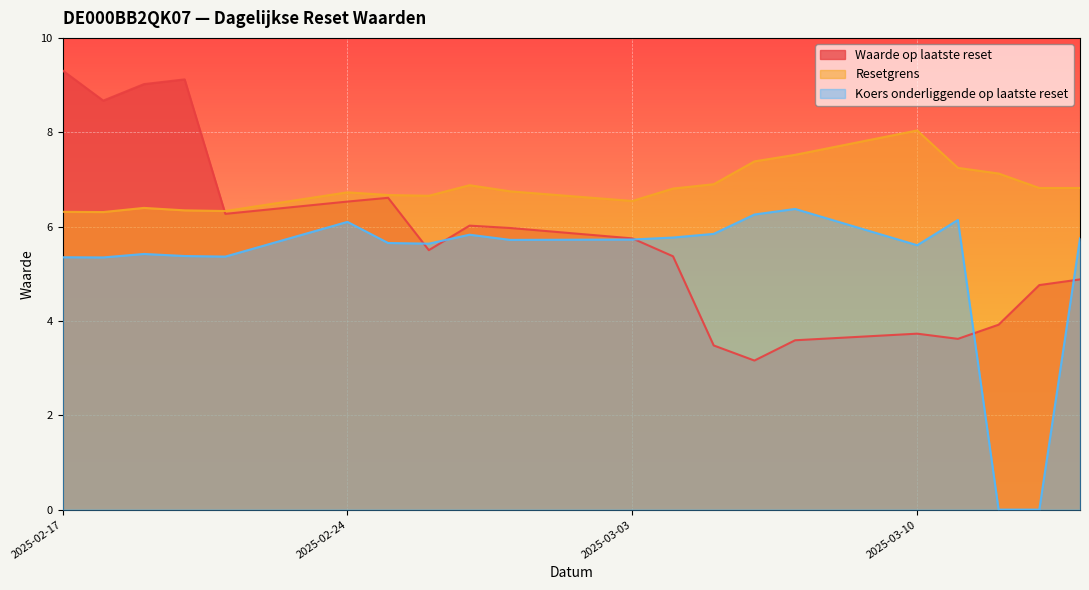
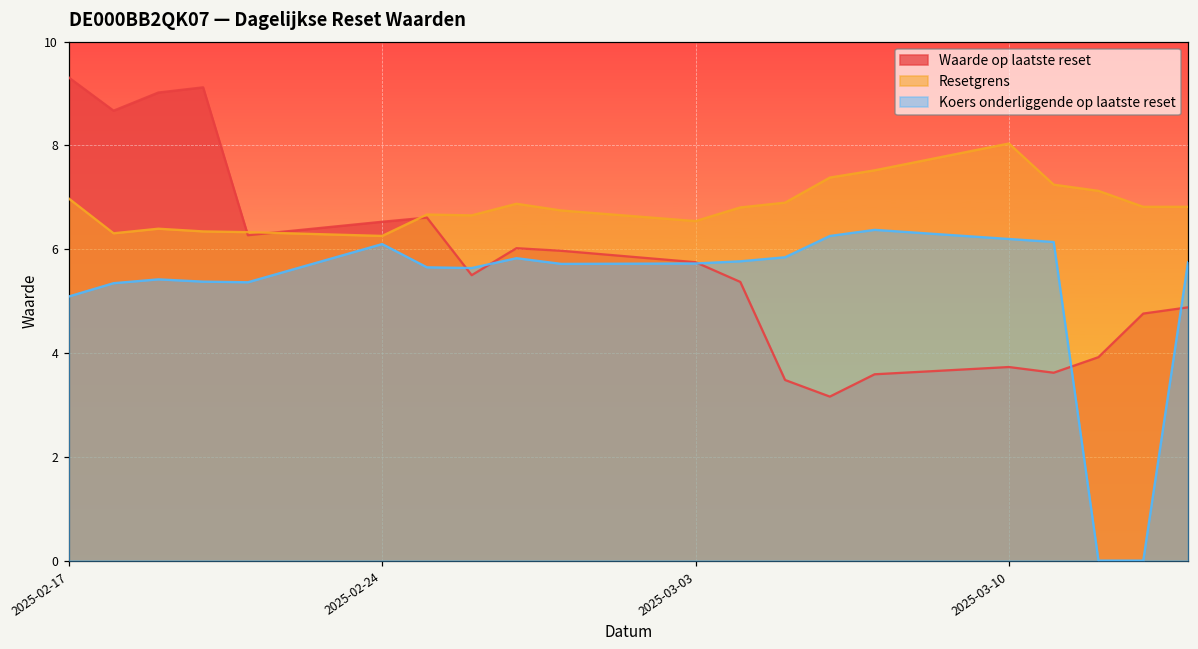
  {
    "Waarde op laatste reset": {
      "2025-02-17": 9.3,
      "2025-02-24": 6.5,
      "2025-03-10": 3.7
    },
    "Resetgrens": {
-     "2025-02-17": 6.3,
-     "2025-02-24": 6.7,
+     "2025-02-17": 7.0,
+     "2025-02-24": 6.3,
      "2025-03-03": 6.5,
      "2025-03-10": 8.0
    },
    "Koers onderliggende op laatste reset": {
-     "2025-02-17": 5.4,
+     "2025-02-17": 5.1,
      "2025-02-24": 6.1,
-     "2025-03-10": 5.6
+     "2025-03-10": 6.2
    }
  }
